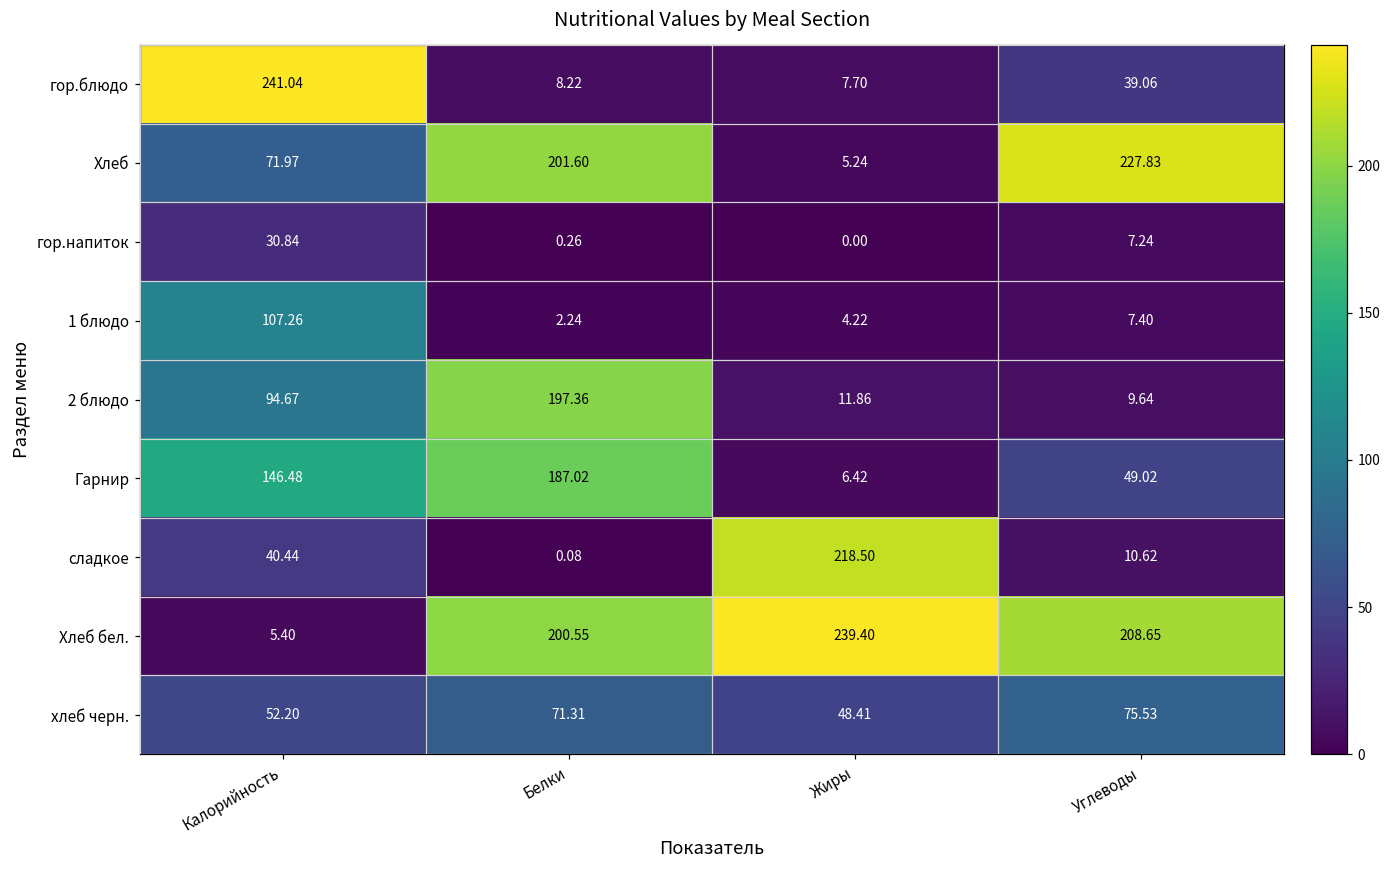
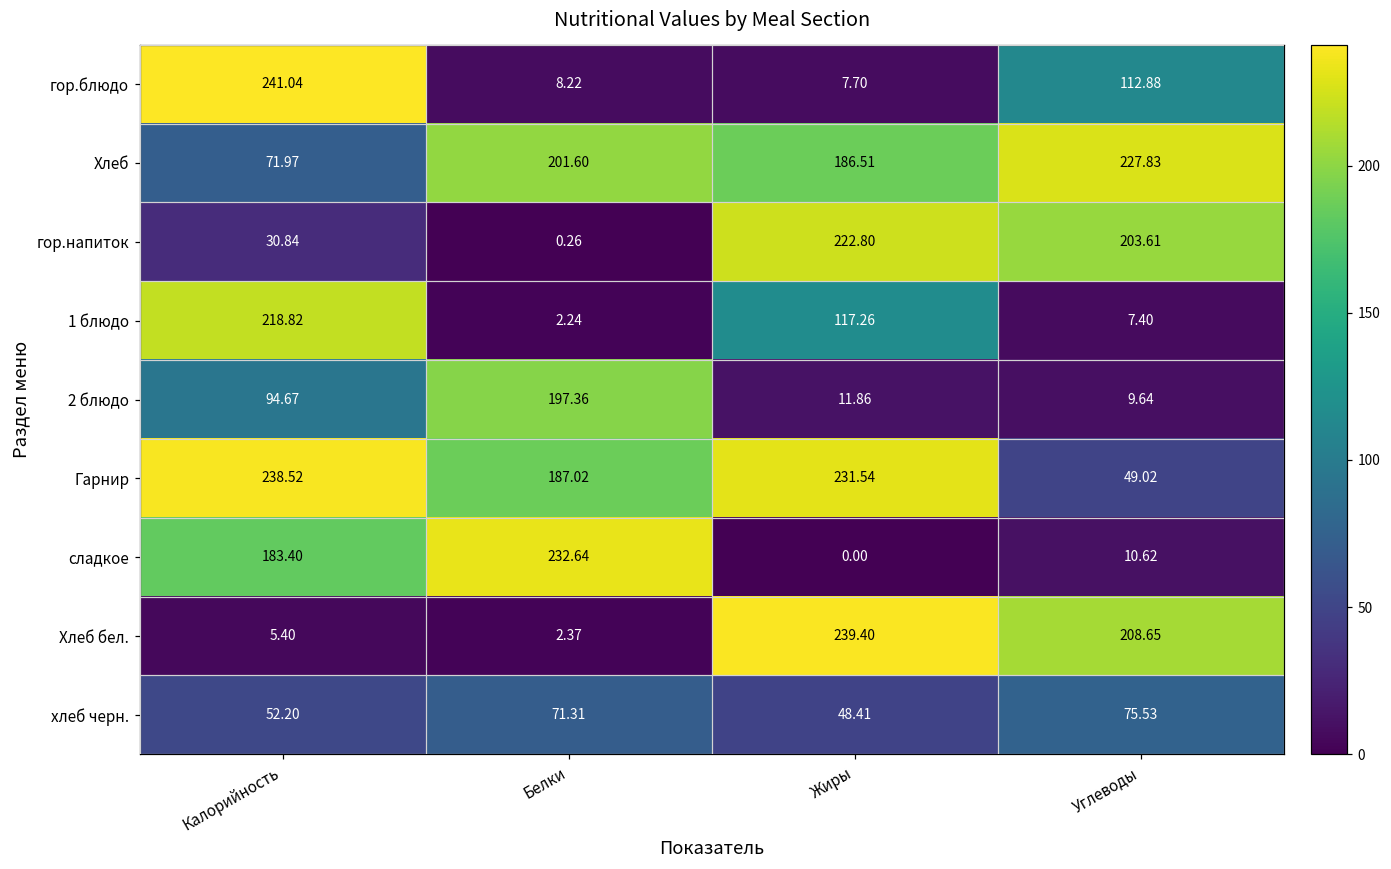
  {
    "гор.блюдо": {
      "Калорийность": 241.04,
      "Белки": 8.22,
      "Жиры": 7.70,
-     "Углеводы": 39.06
+     "Углеводы": 112.88
    },
    "Хлеб": {
      "Калорийность": 71.97,
      "Белки": 201.60,
-     "Жиры": 5.24,
+     "Жиры": 186.51,
      "Углеводы": 227.83
    },
    "гор.напиток": {
      "Калорийность": 30.84,
      "Белки": 0.26,
-     "Жиры": 0.00,
-     "Углеводы": 7.24
+     "Жиры": 222.80,
+     "Углеводы": 203.61
    },
    "1 блюдо": {
-     "Калорийность": 107.26,
+     "Калорийность": 218.82,
      "Белки": 2.24,
-     "Жиры": 4.22,
+     "Жиры": 117.26,
      "Углеводы": 7.40
    },
    "2 блюдо": {
      "Калорийность": 94.67,
      "Белки": 197.36,
      "Жиры": 11.86,
      "Углеводы": 9.64
    },
    "Гарнир": {
-     "Калорийность": 146.48,
+     "Калорийность": 238.52,
      "Белки": 187.02,
-     "Жиры": 6.42,
+     "Жиры": 231.54,
      "Углеводы": 49.02
    },
    "сладкое": {
-     "Калорийность": 40.44,
-     "Белки": 0.08,
-     "Жиры": 218.50,
+     "Калорийность": 183.40,
+     "Белки": 232.64,
+     "Жиры": 0.00,
      "Углеводы": 10.62
    },
    "Хлеб бел.": {
      "Калорийность": 5.40,
-     "Белки": 200.55,
+     "Белки": 2.37,
      "Жиры": 239.40,
      "Углеводы": 208.65
    },
    "хлеб черн.": {
      "Калорийность": 52.20,
      "Белки": 71.31,
      "Жиры": 48.41,
      "Углеводы": 75.53
    }
  }
